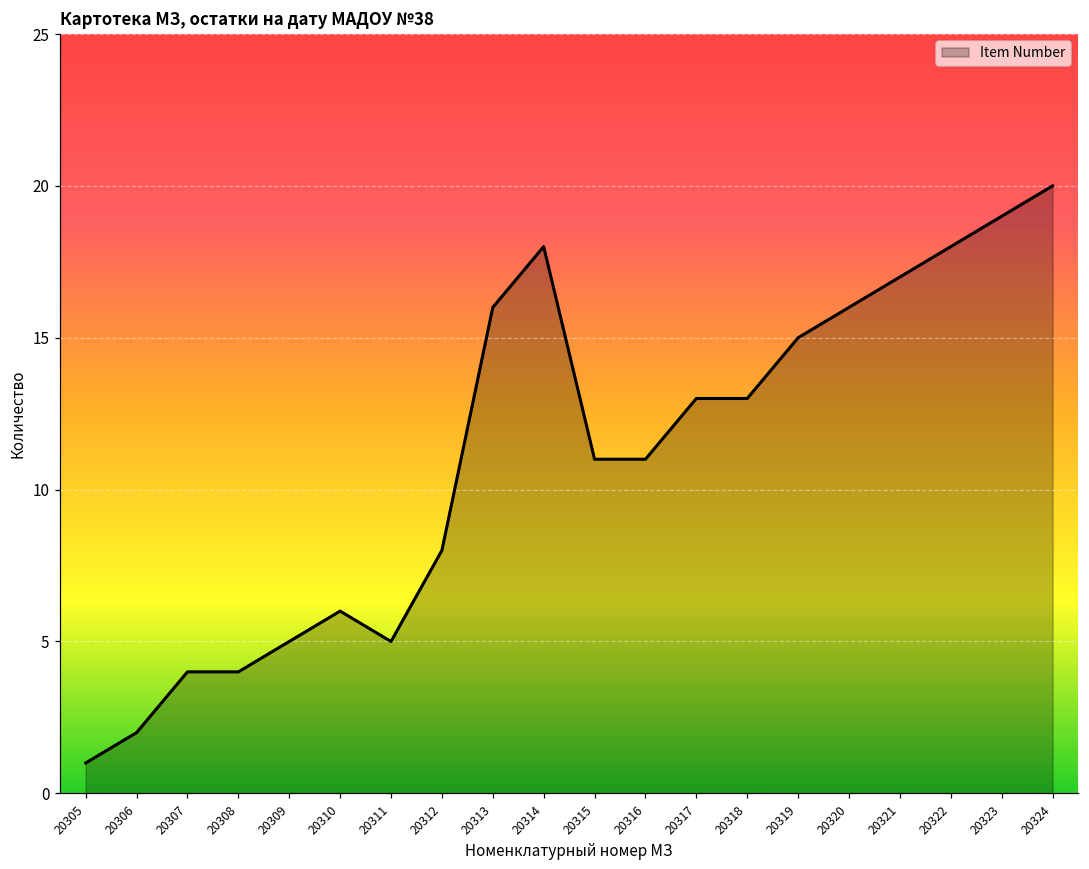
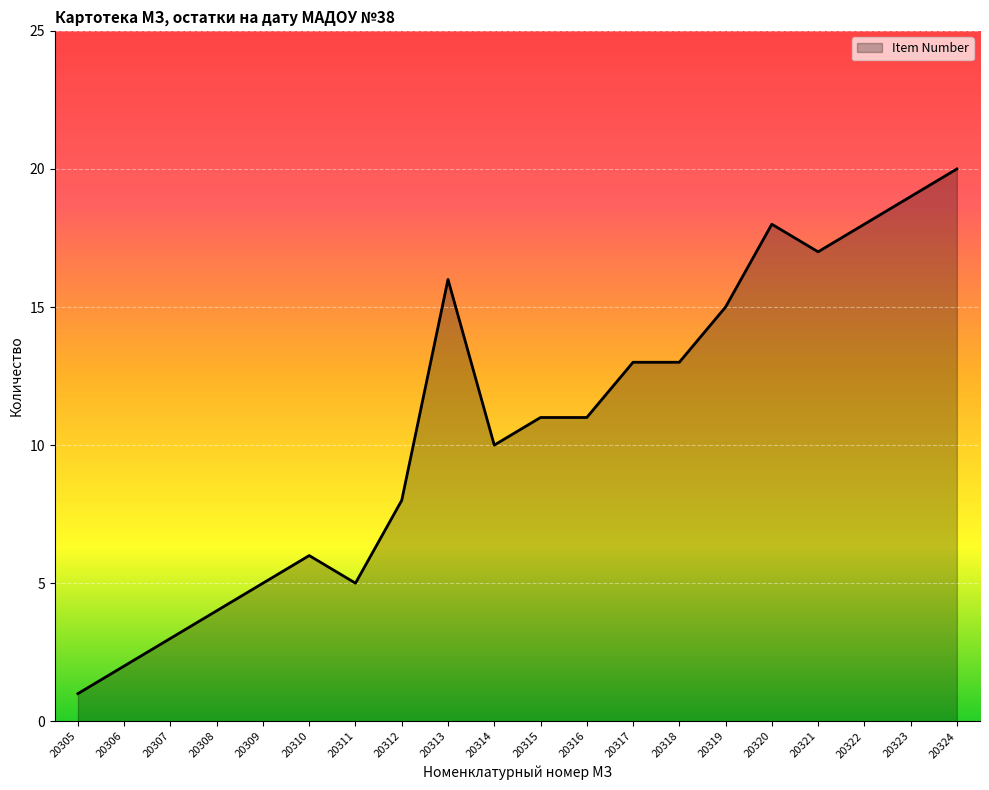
  {
    "20305": 1,
    "20306": 2,
-   "20307": 4,
+   "20307": 3,
    "20308": 4,
    "20309": 5,
    "20310": 6,
    "20311": 5,
    "20312": 8,
    "20313": 16,
-   "20314": 18,
+   "20314": 10,
    "20315": 11,
    "20316": 11,
    "20317": 13,
    "20318": 13,
    "20319": 15,
-   "20320": 16,
+   "20320": 18,
    "20321": 17,
    "20322": 18,
    "20323": 19,
    "20324": 20
  }
